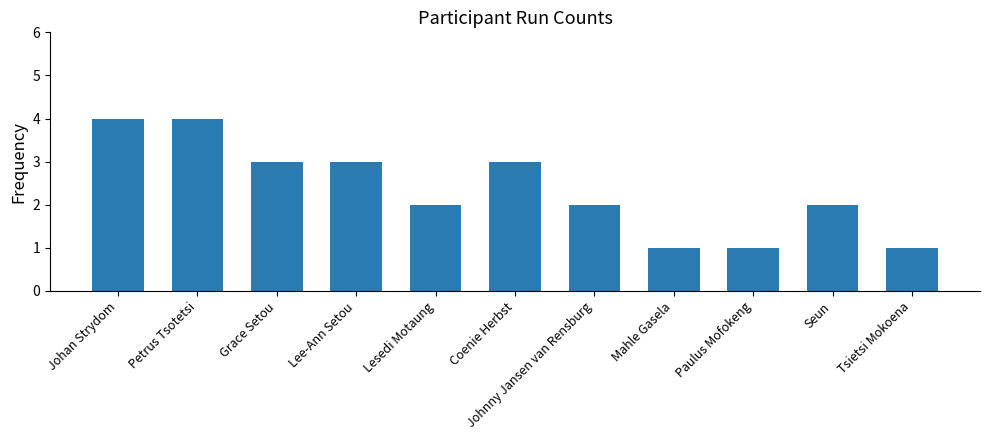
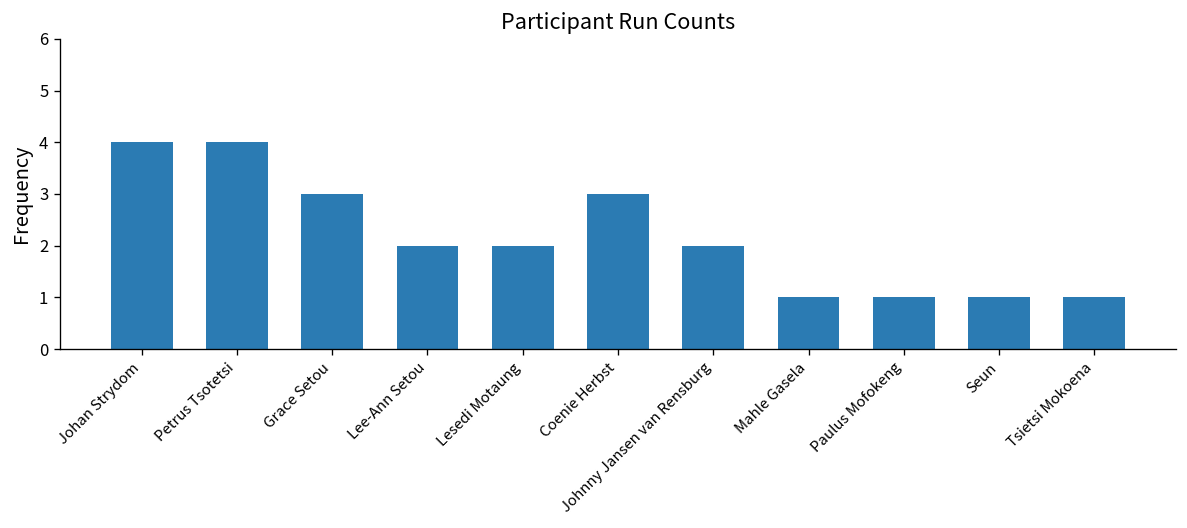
  {
    "Johan Strydom": 4,
    "Petrus Tsotetsi": 4,
    "Grace Setou": 3,
-   "Lee-Ann Setou": 3,
+   "Lee-Ann Setou": 2,
    "Lesedi Motaung": 2,
    "Coenie Herbst": 3,
    "Johnny Jansen van Rensburg": 2,
    "Mahle Gasela": 1,
    "Paulus Mofokeng": 1,
-   "Seun": 2,
+   "Seun": 1,
    "Tsietsi Mokoena": 1
  }
